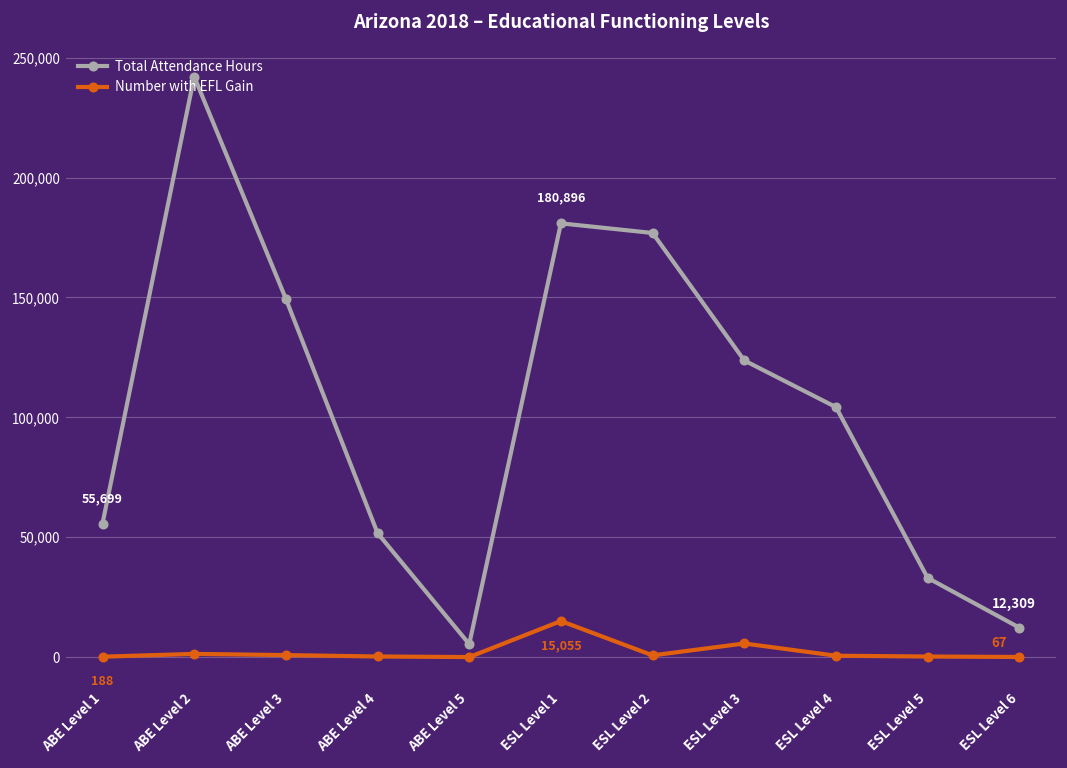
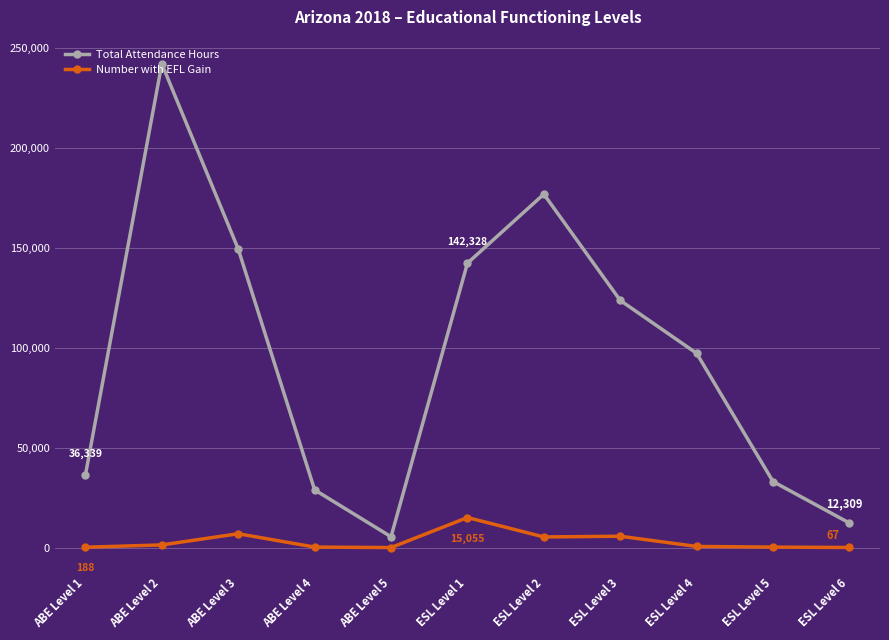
  {
    "Total Attendance Hours": {
-     "ABE Level 1": "55,699",
-     "ABE Level 4": "52,000",
-     "ESL Level 1": "180,896",
-     "ESL Level 4": "104,000",
+     "ABE Level 1": "36,339",
+     "ABE Level 4": "29,000",
+     "ESL Level 1": "142,328",
+     "ESL Level 4": "97,000",
      "ESL Level 6": "12,309"
    },
    "Number with EFL Gain": {
      "ABE Level 2": "1,000",
-     "ABE Level 3": "1,000",
+     "ABE Level 3": "7,000",
      "ABE Level 4": "0",
      "ABE Level 5": "0",
-     "ESL Level 2": "1,000",
+     "ESL Level 2": "5,000",
      "ESL Level 3": "6,000",
      "ESL Level 4": "1,000",
      "ESL Level 5": "0"
    }
  }
